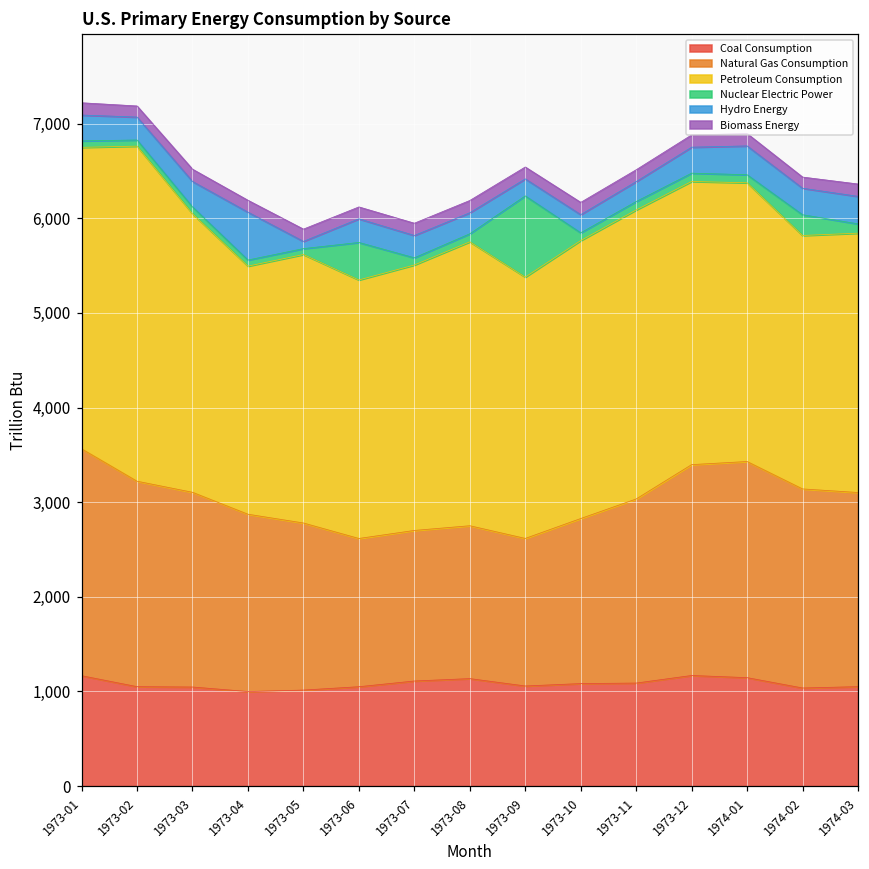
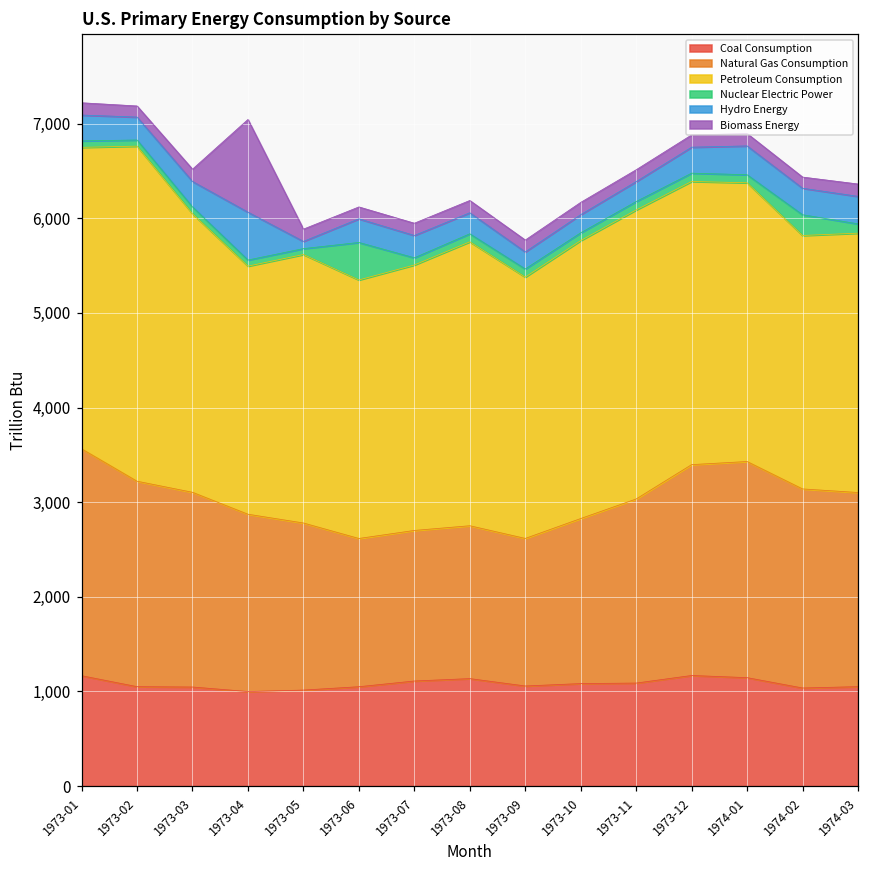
  {
    "Petroleum Consumption": {
      "1973-01": "3,200",
      "1973-02": "3,500",
      "1973-03": "2,900",
      "1973-04": "2,600",
      "1973-05": "2,800",
      "1973-06": "2,700",
      "1973-07": "2,800",
      "1973-08": "3,000",
      "1973-09": "2,800",
      "1973-10": "2,900",
      "1973-11": "3,100",
      "1973-12": "3,000",
      "1974-01": "2,900",
      "1974-02": "2,700",
      "1974-03": "2,700"
    },
    "Nuclear Electric Power": {
      "1973-01": "100",
      "1973-02": "100",
      "1973-03": "100",
      "1973-04": "100",
      "1973-05": "100",
      "1973-06": "400",
      "1973-07": "100",
      "1973-08": "100",
-     "1973-09": "900",
+     "1973-09": "100",
      "1973-10": "100",
      "1973-11": "100",
      "1973-12": "100",
      "1974-01": "100",
      "1974-02": "200",
      "1974-03": "100"
    },
    "Hydro Energy": {
      "1973-01": "300",
      "1973-02": "200",
      "1973-03": "300",
      "1973-04": "500",
      "1973-05": "100",
      "1973-06": "200",
      "1973-07": "200",
      "1973-08": "200",
      "1973-09": "200",
      "1973-10": "200",
      "1973-11": "200",
      "1973-12": "300",
      "1974-01": "300",
      "1974-02": "300",
      "1974-03": "300"
    },
    "Biomass Energy": {
      "1973-01": "100",
      "1973-02": "100",
      "1973-03": "100",
-     "1973-04": "100",
+     "1973-04": "1,000",
      "1973-05": "100",
      "1973-06": "100",
      "1973-07": "100",
      "1973-08": "100",
      "1973-09": "100",
      "1973-10": "100",
      "1973-11": "100",
      "1974-02": "100",
      "1974-03": "100"
    }
  }
